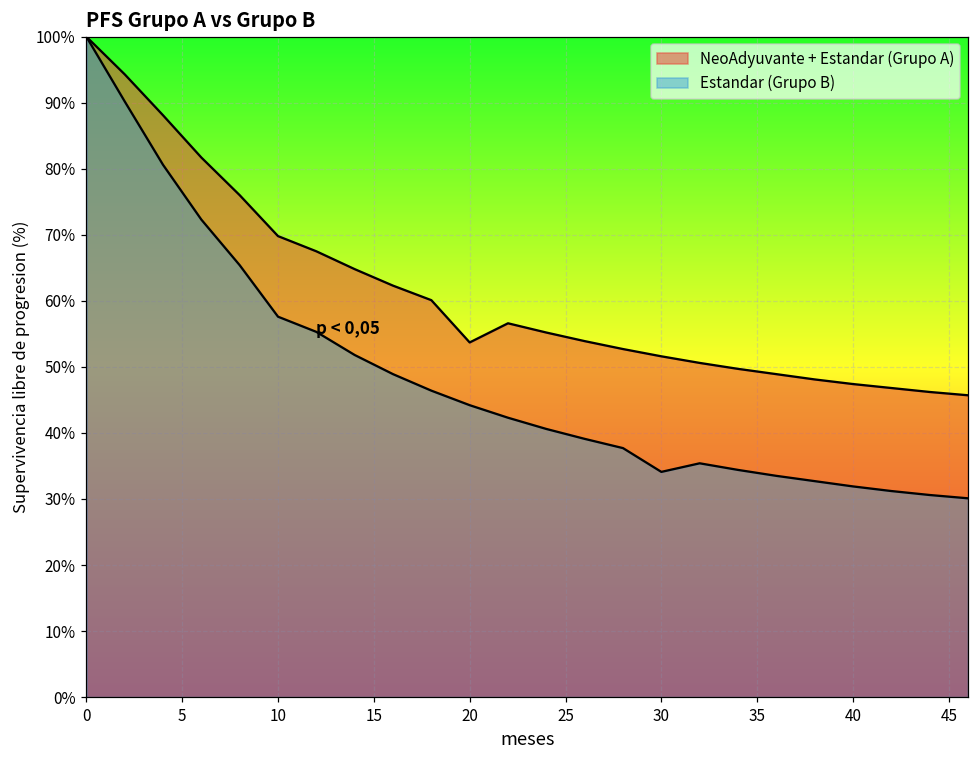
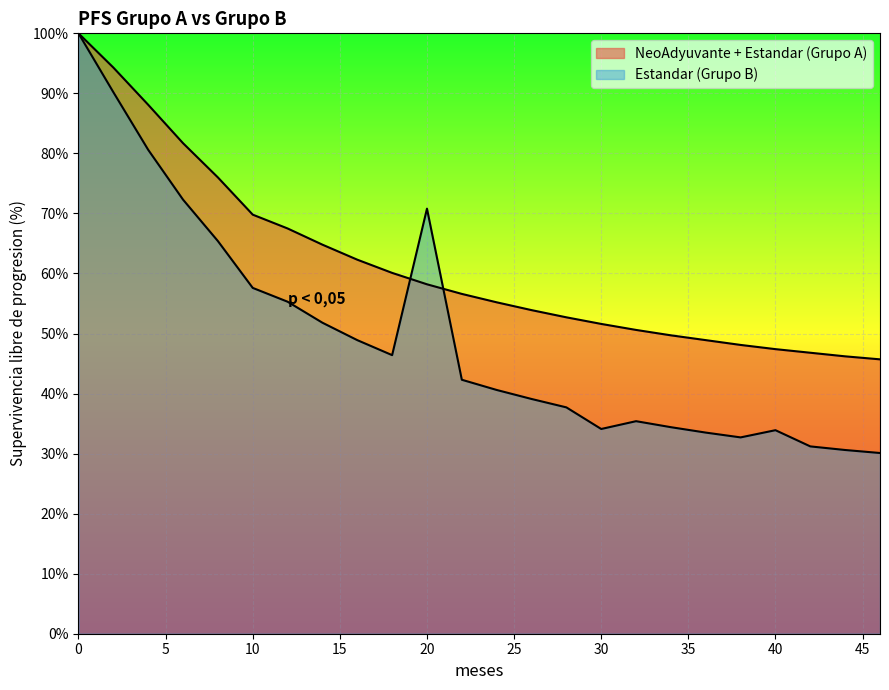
  {
    "NeoAdyuvante + Estandar (Grupo A)": {
      "10": "70%",
-     "20": "54%",
+     "20": "58%",
      "30": "52%",
      "40": "47%"
    },
    "Estandar (Grupo B)": {
      "10": "58%",
-     "20": "44%",
+     "20": "71%",
      "30": "34%",
-     "40": "32%"
+     "40": "34%"
    }
  }
